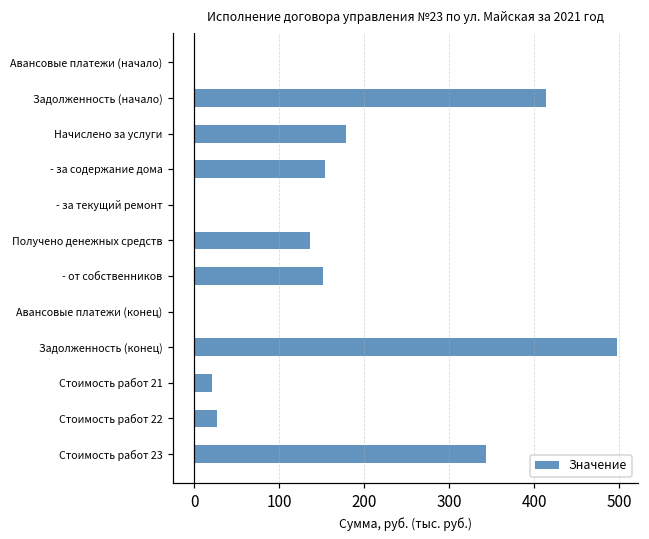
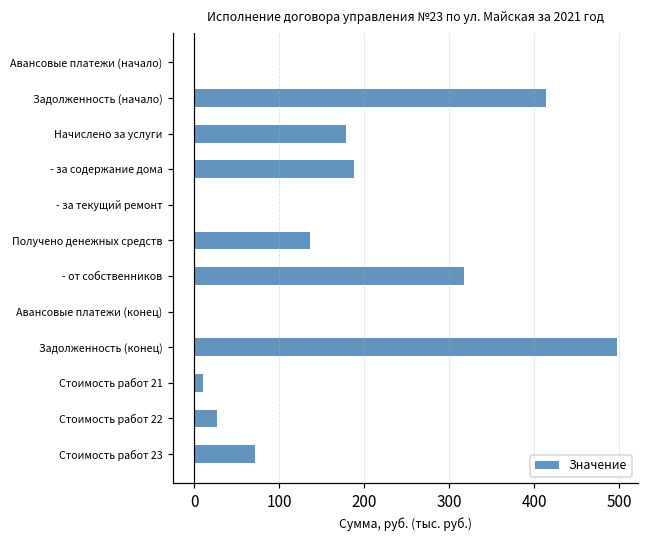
  {
    "Задолженность (начало)": 410,
    "Начислено за услуги": 180,
-   "- за содержание дома": 150,
+   "- за содержание дома": 190,
    "- за текущий ремонт": 0,
    "Получено денежных средств": 140,
-   "- от собственников": 150,
+   "- от собственников": 320,
    "Задолженность (конец)": 500,
-   "Стоимость работ 21": 20,
+   "Стоимость работ 21": 10,
    "Стоимость работ 22": 30,
-   "Стоимость работ 23": 340
+   "Стоимость работ 23": 70
  }
